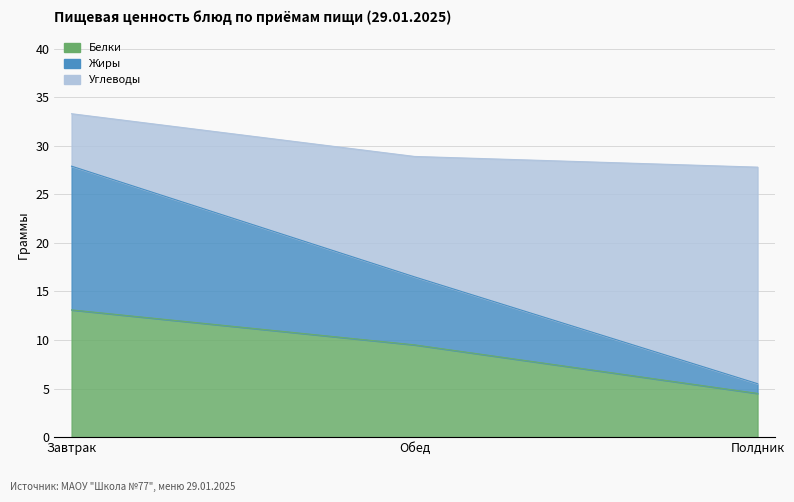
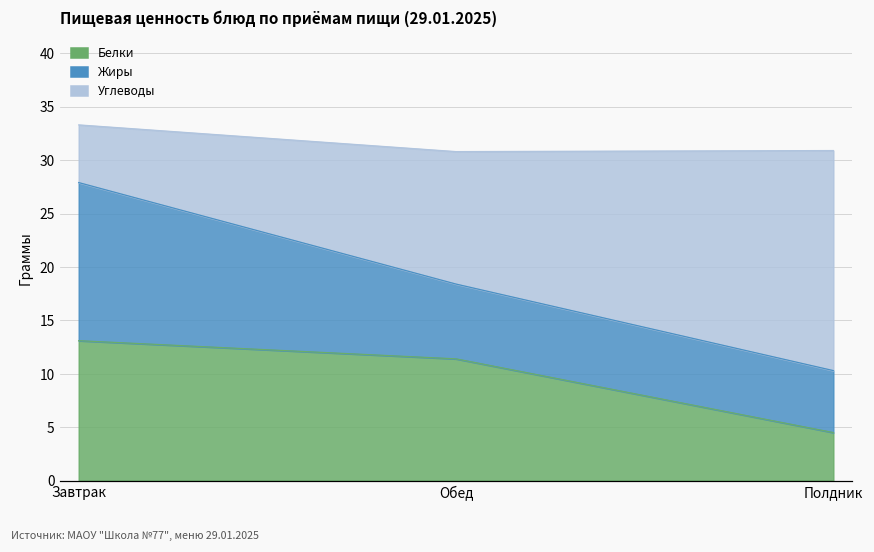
  {
    "Белки": {
      "Завтрак": 13,
-     "Обед": 10,
+     "Обед": 11,
      "Полдник": 5
    },
    "Жиры": {
      "Завтрак": 15,
      "Обед": 7,
-     "Полдник": 1
+     "Полдник": 6
    },
    "Углеводы": {
      "Завтрак": 5,
      "Обед": 12,
-     "Полдник": 22
+     "Полдник": 21
    }
  }
